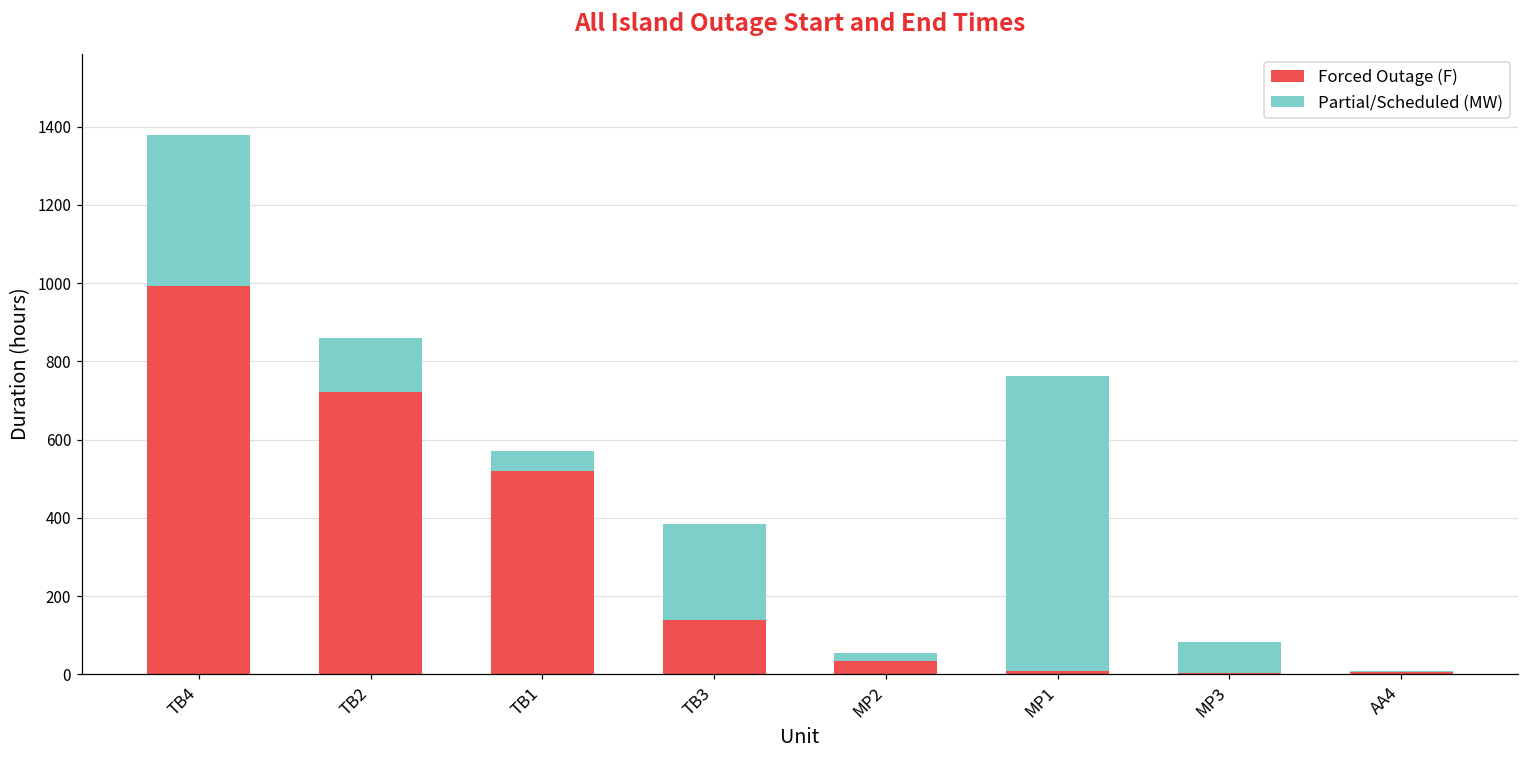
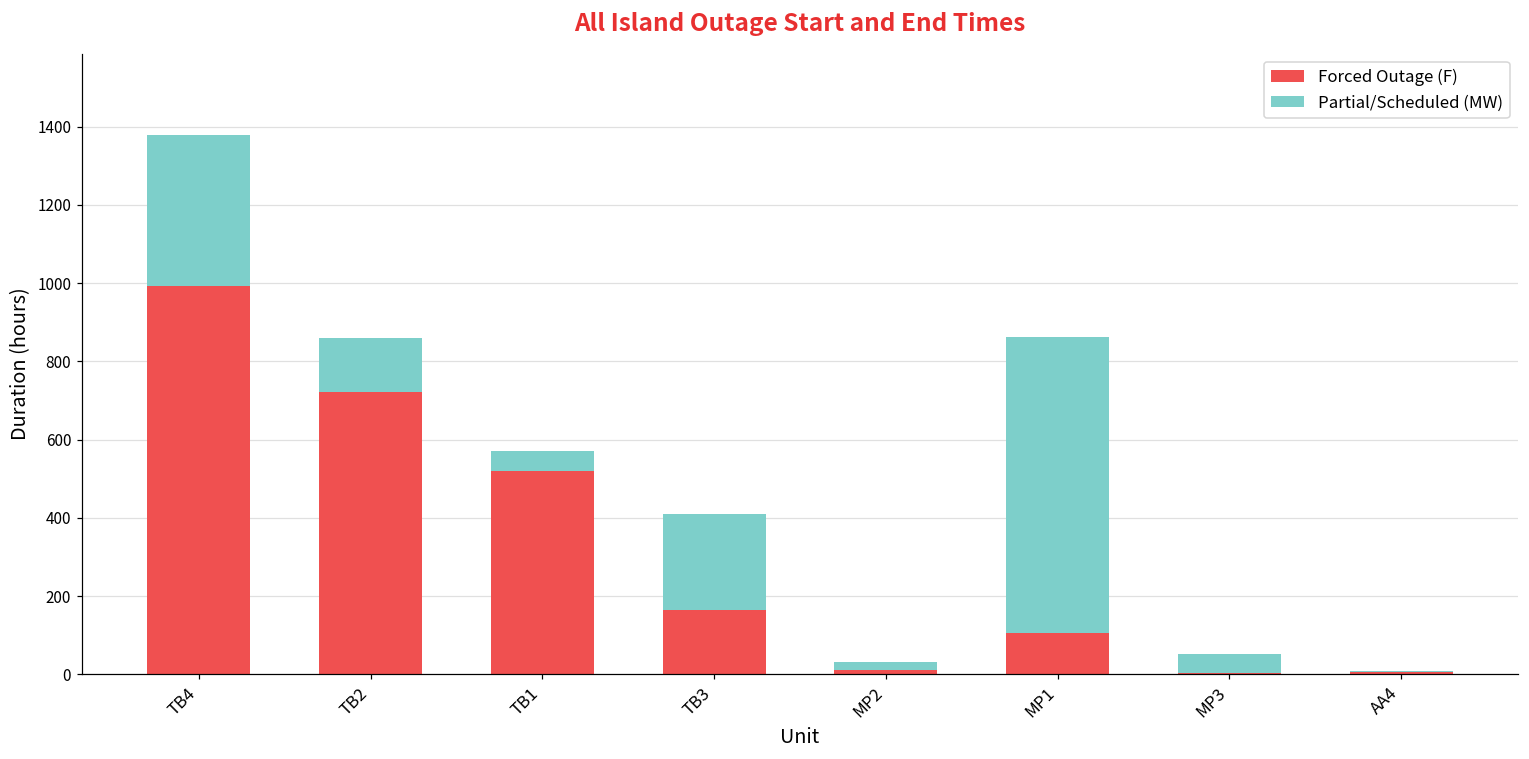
  {
    "Forced Outage (F)": {
      "TB4": 990,
      "TB2": 720,
      "TB1": 520,
-     "TB3": 140,
-     "MP2": 40,
-     "MP1": 10
+     "TB3": 160,
+     "MP2": 10,
+     "MP1": 110
    },
    "Partial/Scheduled (MW)": {
      "TB4": 390,
      "TB2": 140,
      "TB1": 50,
      "TB3": 250,
      "MP2": 20,
      "MP1": 760,
-     "MP3": 80
+     "MP3": 50
    }
  }
